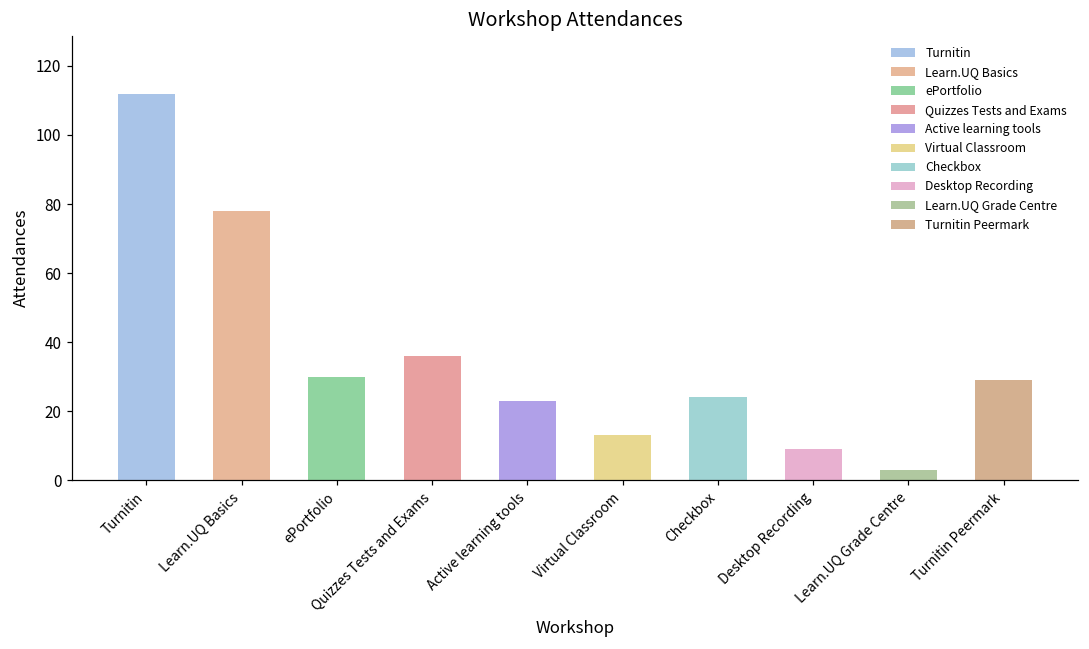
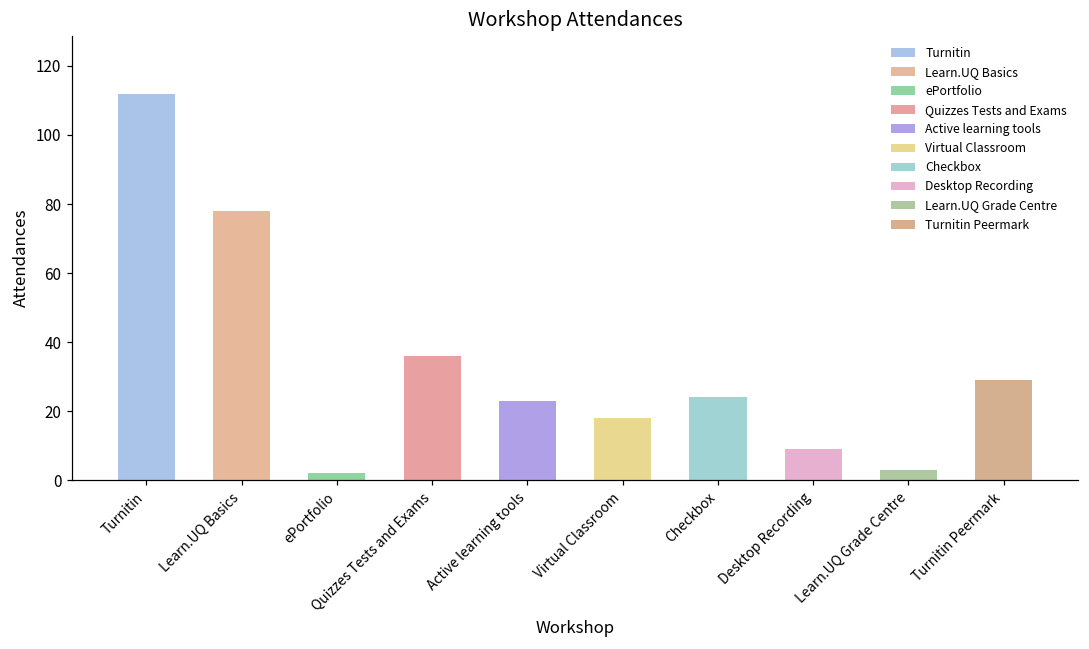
  {
    "Turnitin": 112,
    "Learn.UQ Basics": 78,
-   "ePortfolio": 30,
+   "ePortfolio": 2,
    "Quizzes Tests and Exams": 36,
    "Active learning tools": 23,
-   "Virtual Classroom": 13,
+   "Virtual Classroom": 18,
    "Checkbox": 24,
    "Desktop Recording": 9,
    "Learn.UQ Grade Centre": 3,
    "Turnitin Peermark": 29
  }
